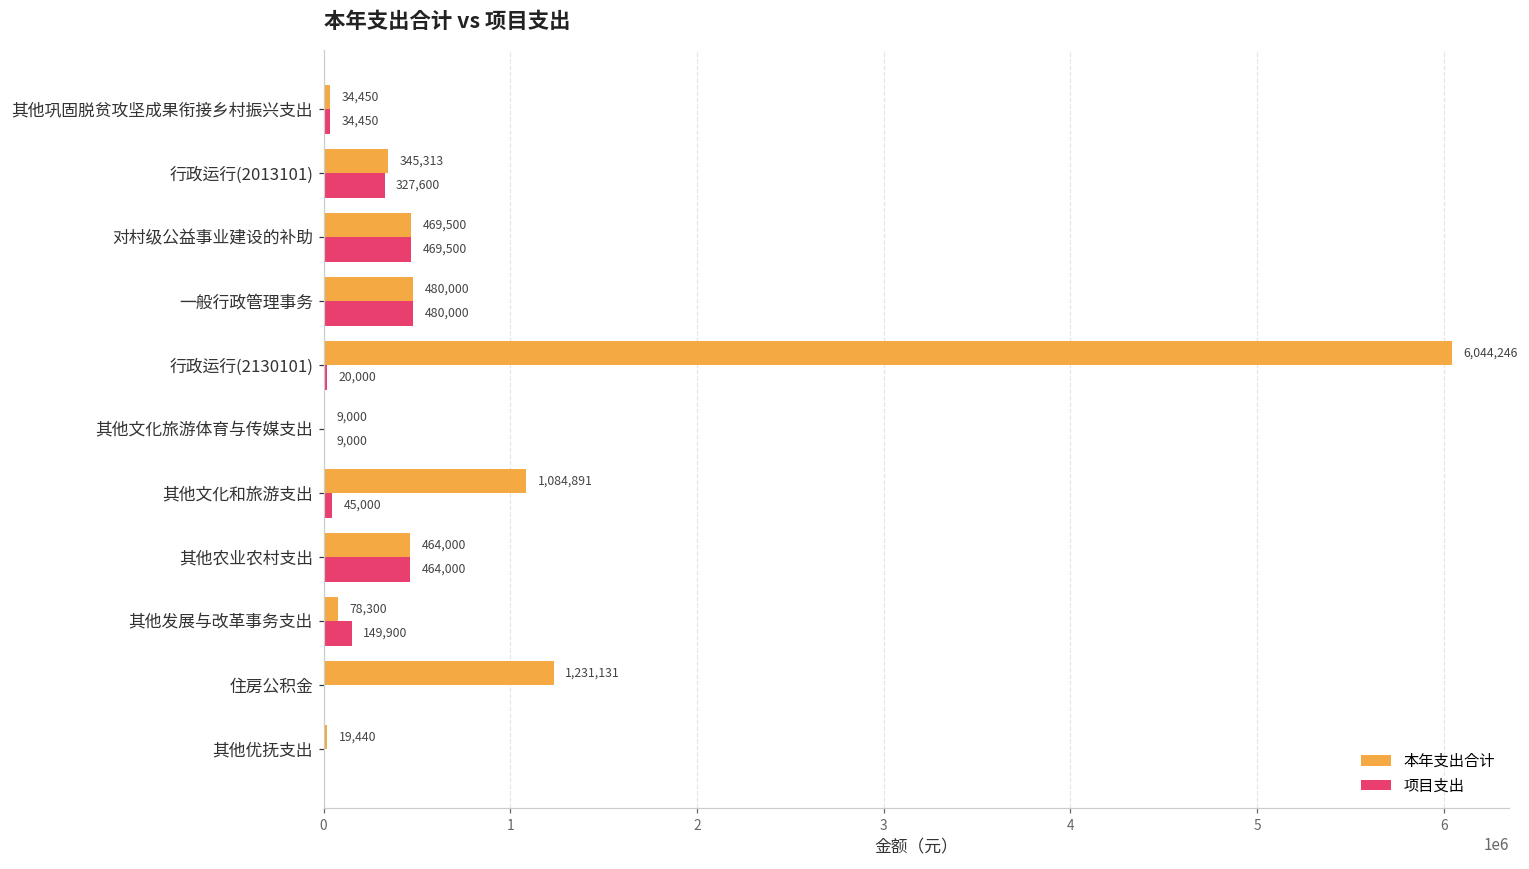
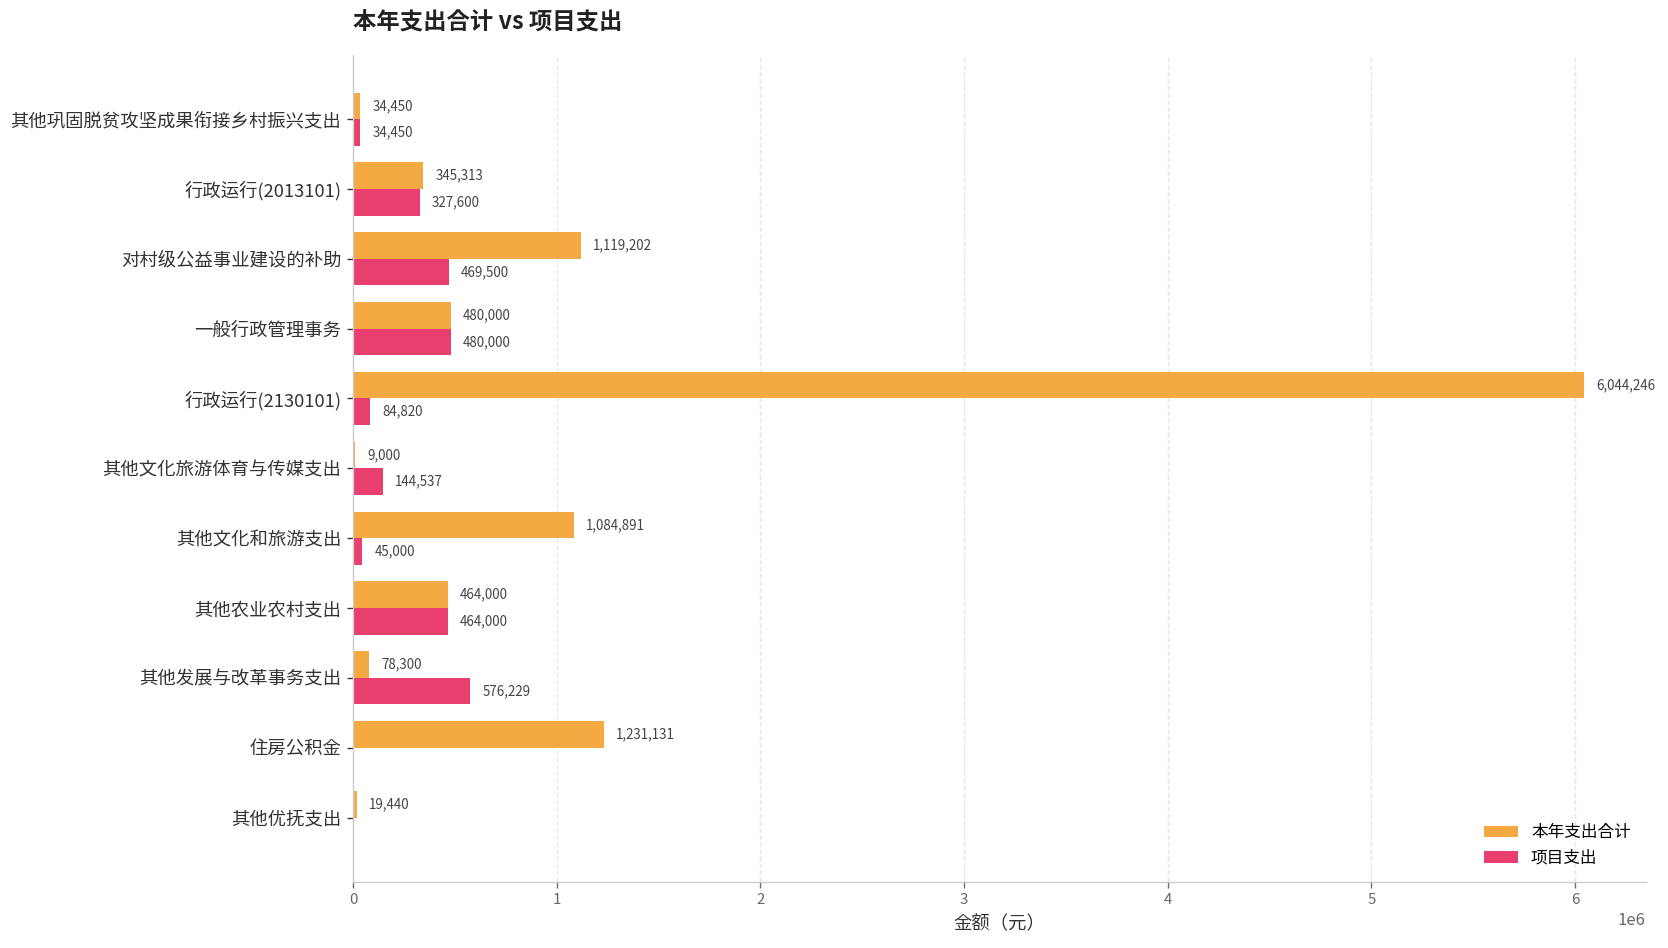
  {
    "本年支出合计": {
      "其他巩固脱贫攻坚成果衔接乡村振兴支出": "34,450",
      "行政运行(2013101)": "345,313",
-     "对村级公益事业建设的补助": "469,500",
+     "对村级公益事业建设的补助": "1,119,202",
      "一般行政管理事务": "480,000",
      "行政运行(2130101)": "6,044,246",
      "其他文化旅游体育与传媒支出": "9,000",
      "其他文化和旅游支出": "1,084,891",
      "其他农业农村支出": "464,000",
      "其他发展与改革事务支出": "78,300",
      "住房公积金": "1,231,131",
      "其他优抚支出": "19,440"
    },
    "项目支出": {
      "其他巩固脱贫攻坚成果衔接乡村振兴支出": "34,450",
      "行政运行(2013101)": "327,600",
      "对村级公益事业建设的补助": "469,500",
      "一般行政管理事务": "480,000",
-     "行政运行(2130101)": "20,000",
-     "其他文化旅游体育与传媒支出": "9,000",
+     "行政运行(2130101)": "84,820",
+     "其他文化旅游体育与传媒支出": "144,537",
      "其他文化和旅游支出": "45,000",
      "其他农业农村支出": "464,000",
-     "其他发展与改革事务支出": "149,900"
+     "其他发展与改革事务支出": "576,229"
    }
  }
